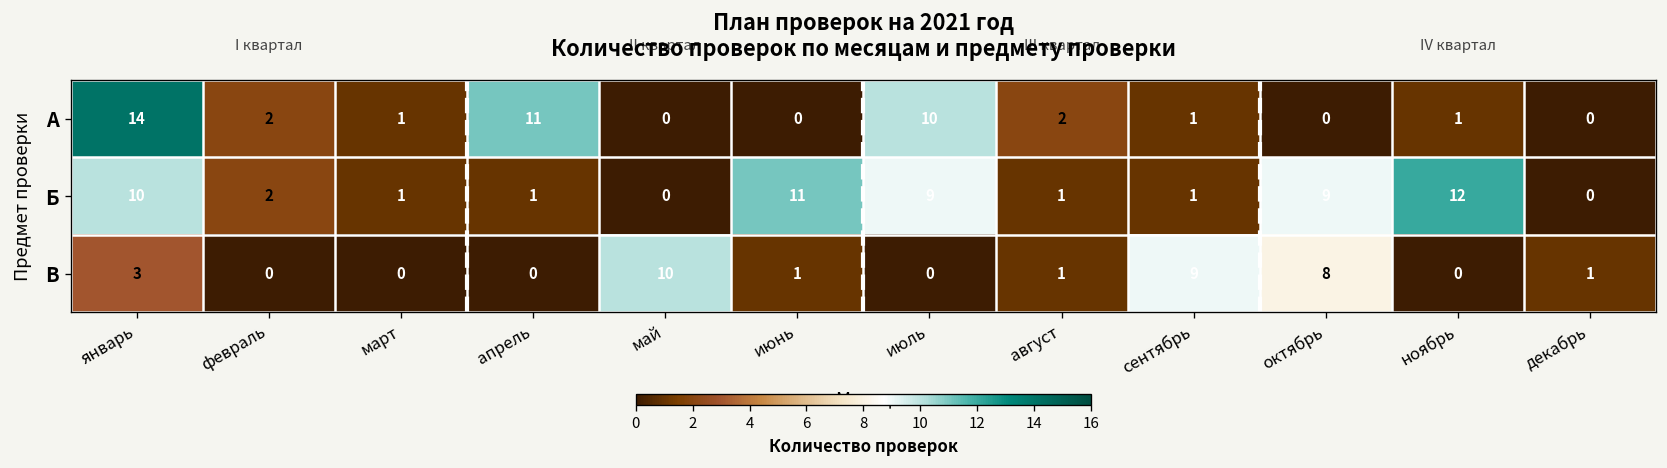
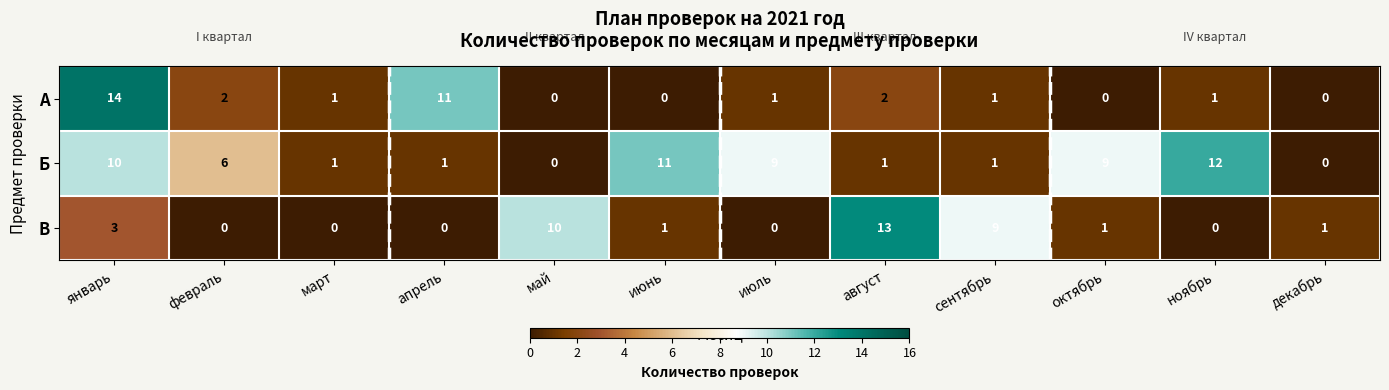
  {
    "А": {
      "январь": 14,
      "февраль": 2,
      "март": 1,
      "апрель": 11,
      "май": 0,
      "июнь": 0,
-     "июль": 10,
+     "июль": 1,
      "август": 2,
      "сентябрь": 1,
      "октябрь": 0,
      "ноябрь": 1,
      "декабрь": 0
    },
    "Б": {
      "январь": 10,
-     "февраль": 2,
+     "февраль": 6,
      "март": 1,
      "апрель": 1,
      "май": 0,
      "июнь": 11,
      "август": 1,
      "сентябрь": 1,
      "ноябрь": 12,
      "декабрь": 0
    },
    "В": {
      "январь": 3,
      "февраль": 0,
      "март": 0,
      "апрель": 0,
      "май": 10,
      "июнь": 1,
      "июль": 0,
-     "август": 1,
-     "октябрь": 8,
+     "август": 13,
+     "октябрь": 1,
      "ноябрь": 0,
      "декабрь": 1
    }
  }
